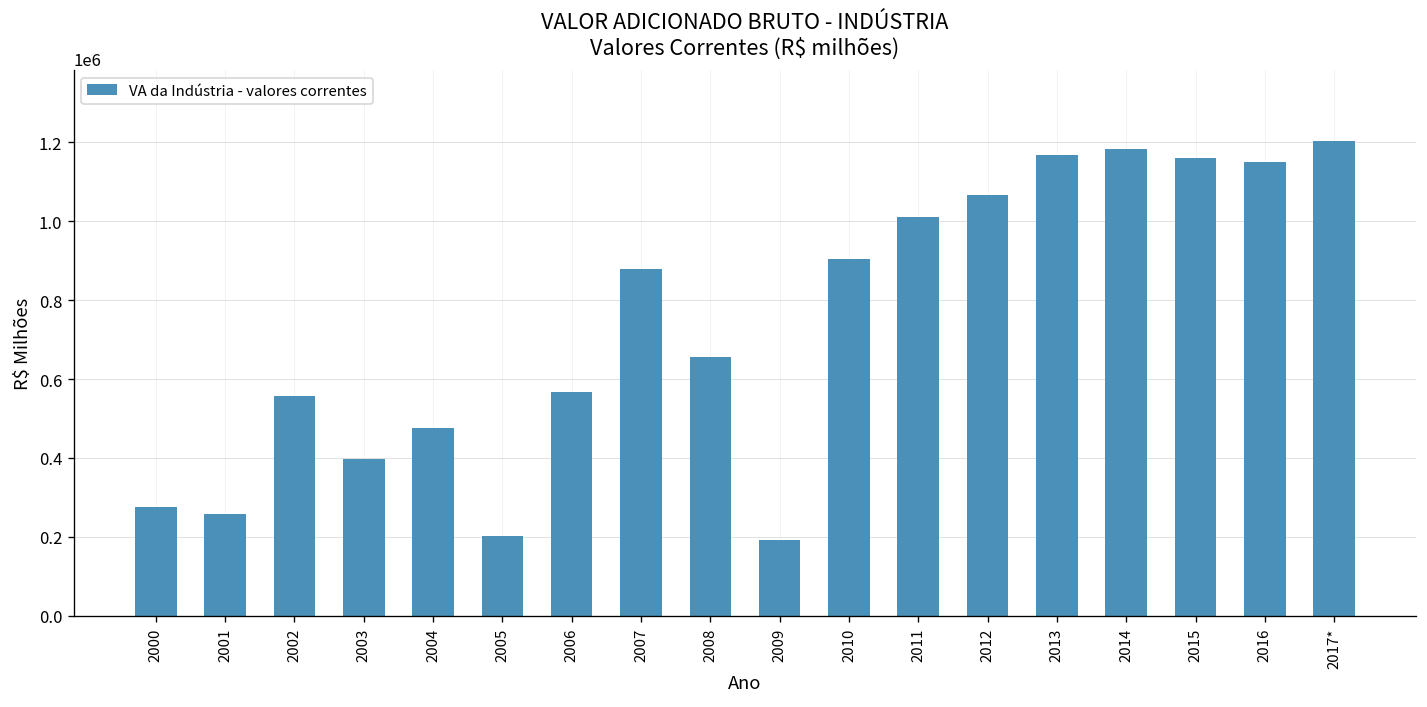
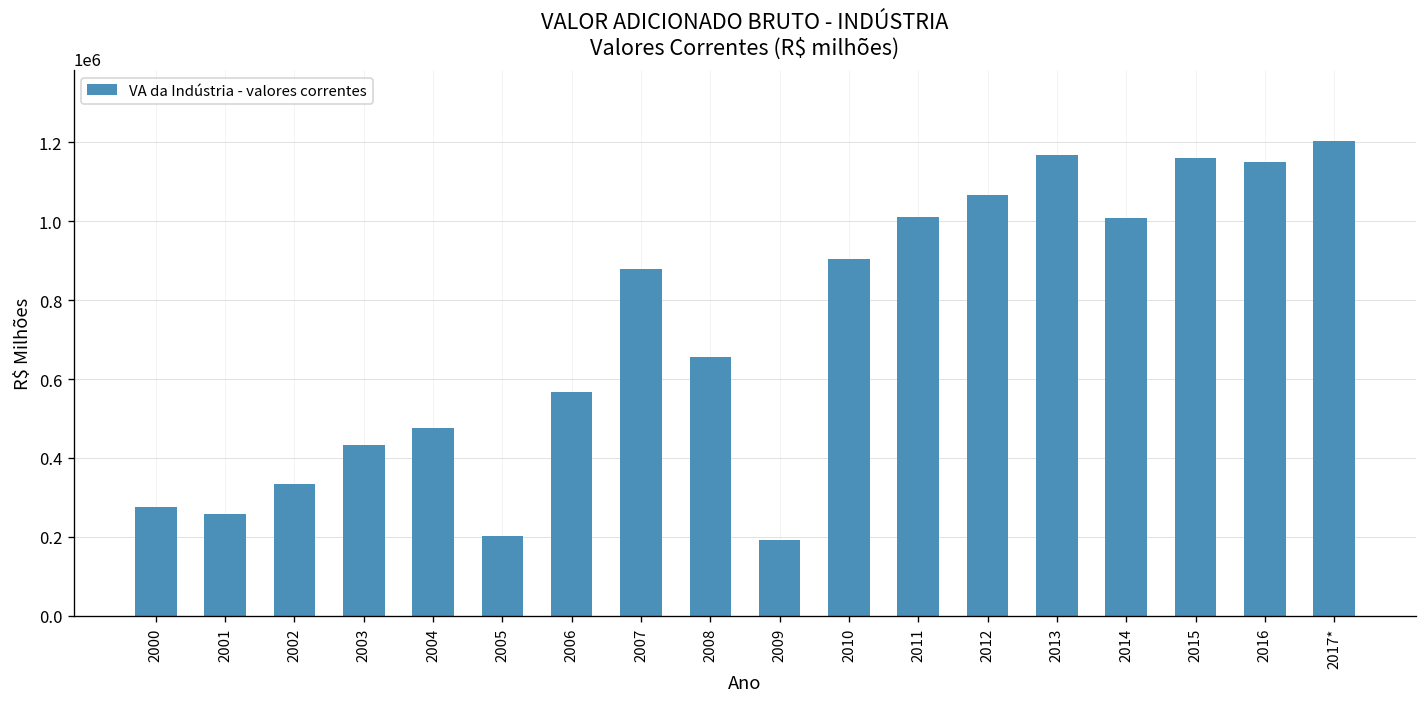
  {
    "2000": 280000,
    "2001": 260000,
-   "2002": 560000,
-   "2003": 400000,
+   "2002": 330000,
+   "2003": 430000,
    "2004": 480000,
    "2005": 200000,
    "2006": 570000,
    "2007": 880000,
    "2008": 660000,
    "2009": 190000,
    "2010": 900000,
    "2011": 1010000,
    "2012": 1070000,
    "2013": 1170000,
-   "2014": 1180000,
+   "2014": 1010000,
    "2015": 1160000,
    "2016": 1150000,
    "2017*": 1200000
  }
